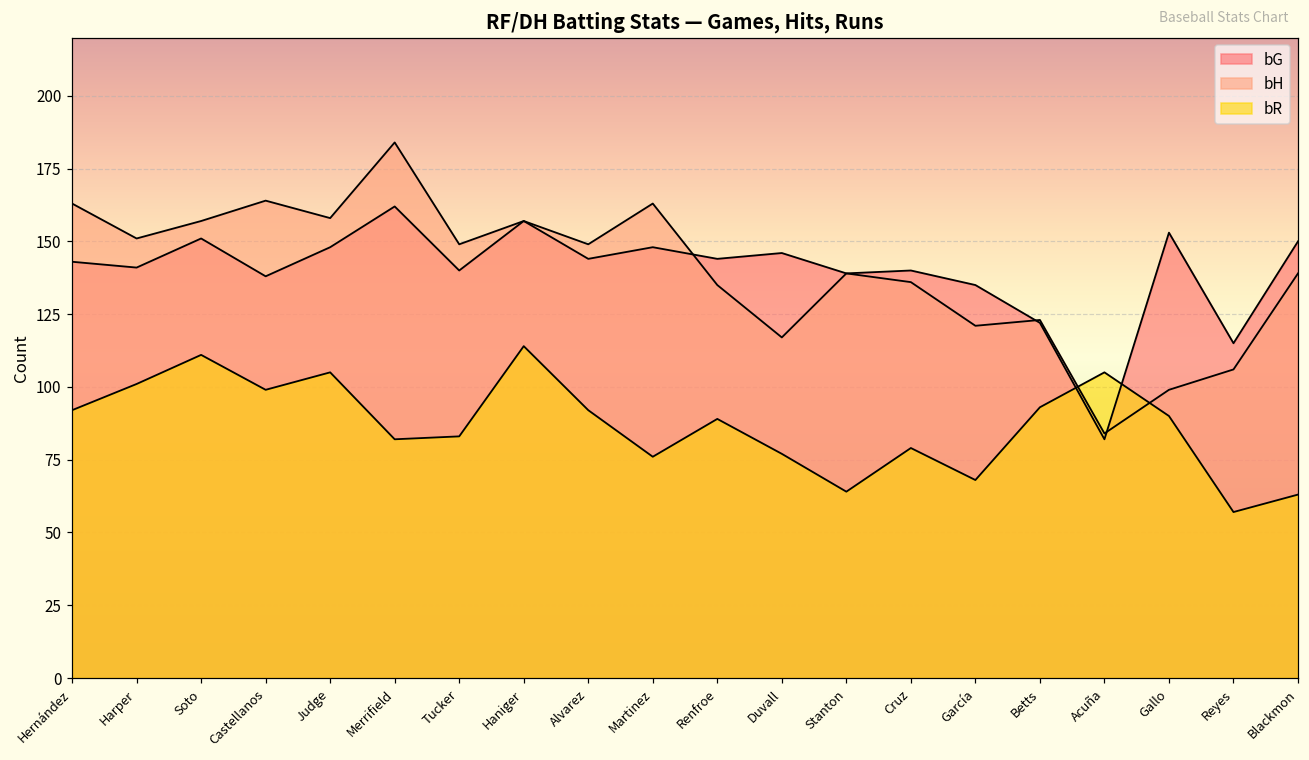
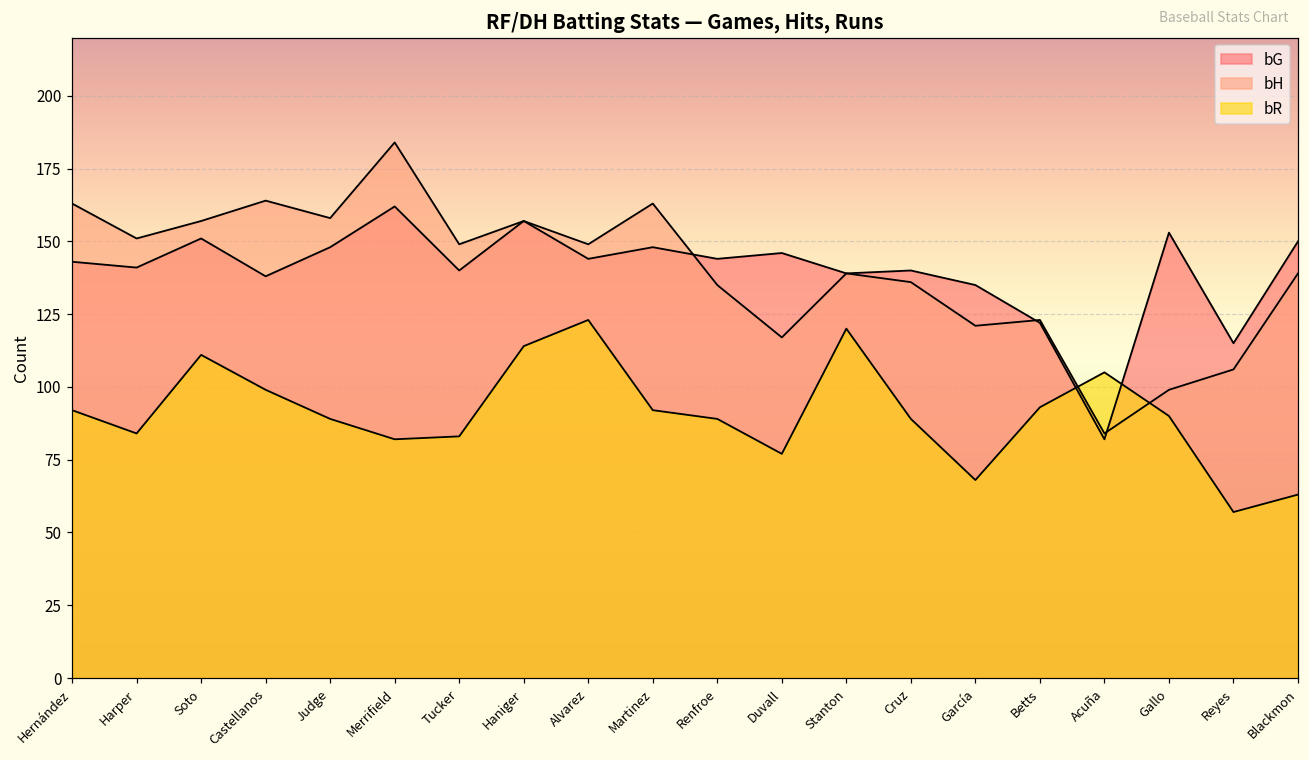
  {
    "bR": {
      "Hernández": 92,
-     "Harper": 101,
+     "Harper": 84,
      "Soto": 111,
      "Castellanos": 99,
-     "Judge": 105,
+     "Judge": 89,
      "Merrifield": 82,
      "Tucker": 83,
      "Haniger": 114,
-     "Alvarez": 92,
-     "Martinez": 76,
+     "Alvarez": 123,
+     "Martinez": 92,
      "Renfroe": 89,
      "Duvall": 77,
-     "Stanton": 64,
-     "Cruz": 79,
+     "Stanton": 120,
+     "Cruz": 89,
      "García": 68,
      "Betts": 93,
      "Acuña": 105,
      "Gallo": 90,
      "Reyes": 57,
      "Blackmon": 63
    }
  }
